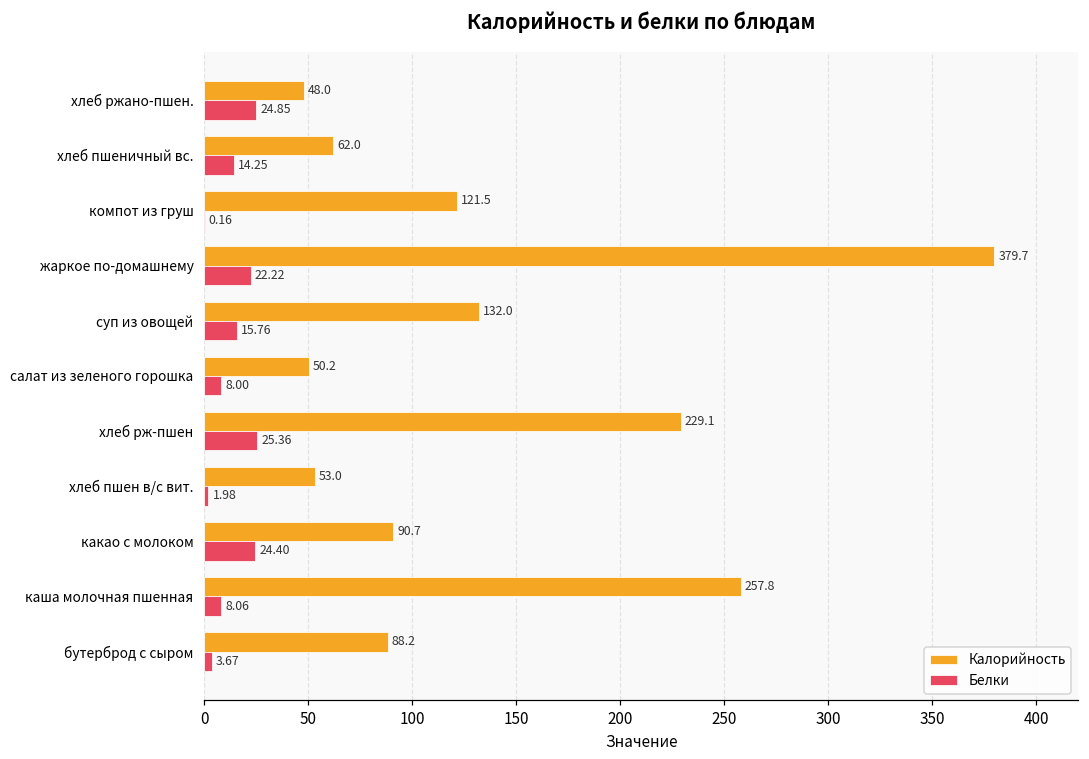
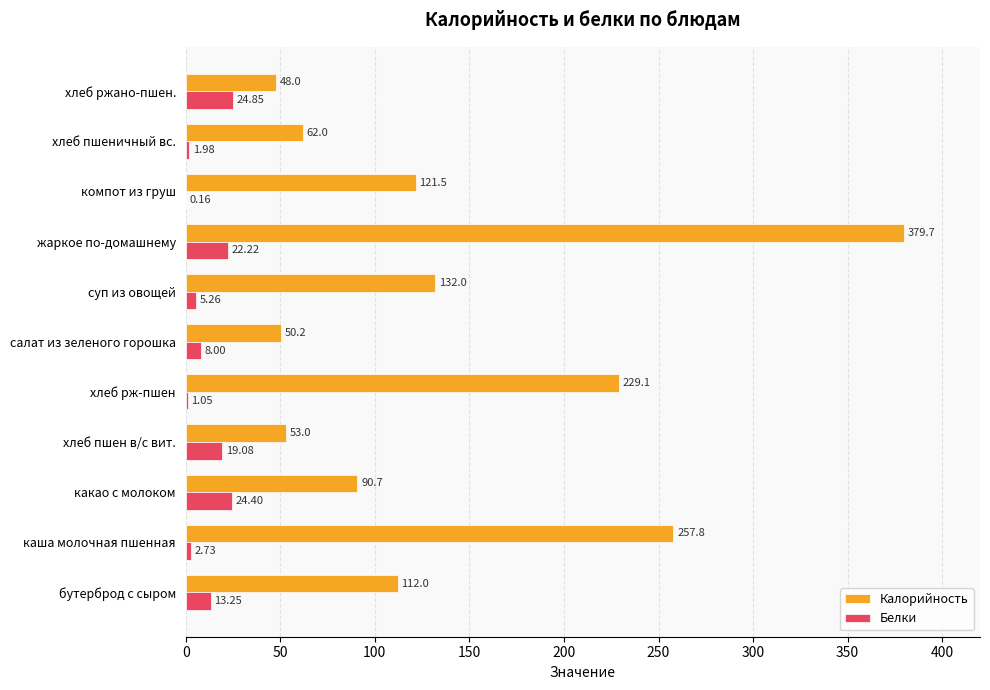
  {
    "Калорийность": {
      "хлеб ржано-пшен.": 48.0,
      "хлеб пшеничный вс.": 62.0,
      "компот из груш": 121.5,
      "жаркое по-домашнему": 379.7,
      "суп из овощей": 132.0,
      "салат из зеленого горошка": 50.2,
      "хлеб рж-пшен": 229.1,
      "хлеб пшен в/с вит.": 53.0,
      "какао с молоком": 90.7,
      "каша молочная пшенная": 257.8,
-     "бутерброд с сыром": 88.2
+     "бутерброд с сыром": 112.0
    },
    "Белки": {
      "хлеб ржано-пшен.": 24.85,
-     "хлеб пшеничный вс.": 14.25,
+     "хлеб пшеничный вс.": 1.98,
      "компот из груш": 0.16,
      "жаркое по-домашнему": 22.22,
-     "суп из овощей": 15.76,
+     "суп из овощей": 5.26,
      "салат из зеленого горошка": 8.00,
-     "хлеб рж-пшен": 25.36,
-     "хлеб пшен в/с вит.": 1.98,
+     "хлеб рж-пшен": 1.05,
+     "хлеб пшен в/с вит.": 19.08,
      "какао с молоком": 24.40,
-     "каша молочная пшенная": 8.06,
-     "бутерброд с сыром": 3.67
+     "каша молочная пшенная": 2.73,
+     "бутерброд с сыром": 13.25
    }
  }
